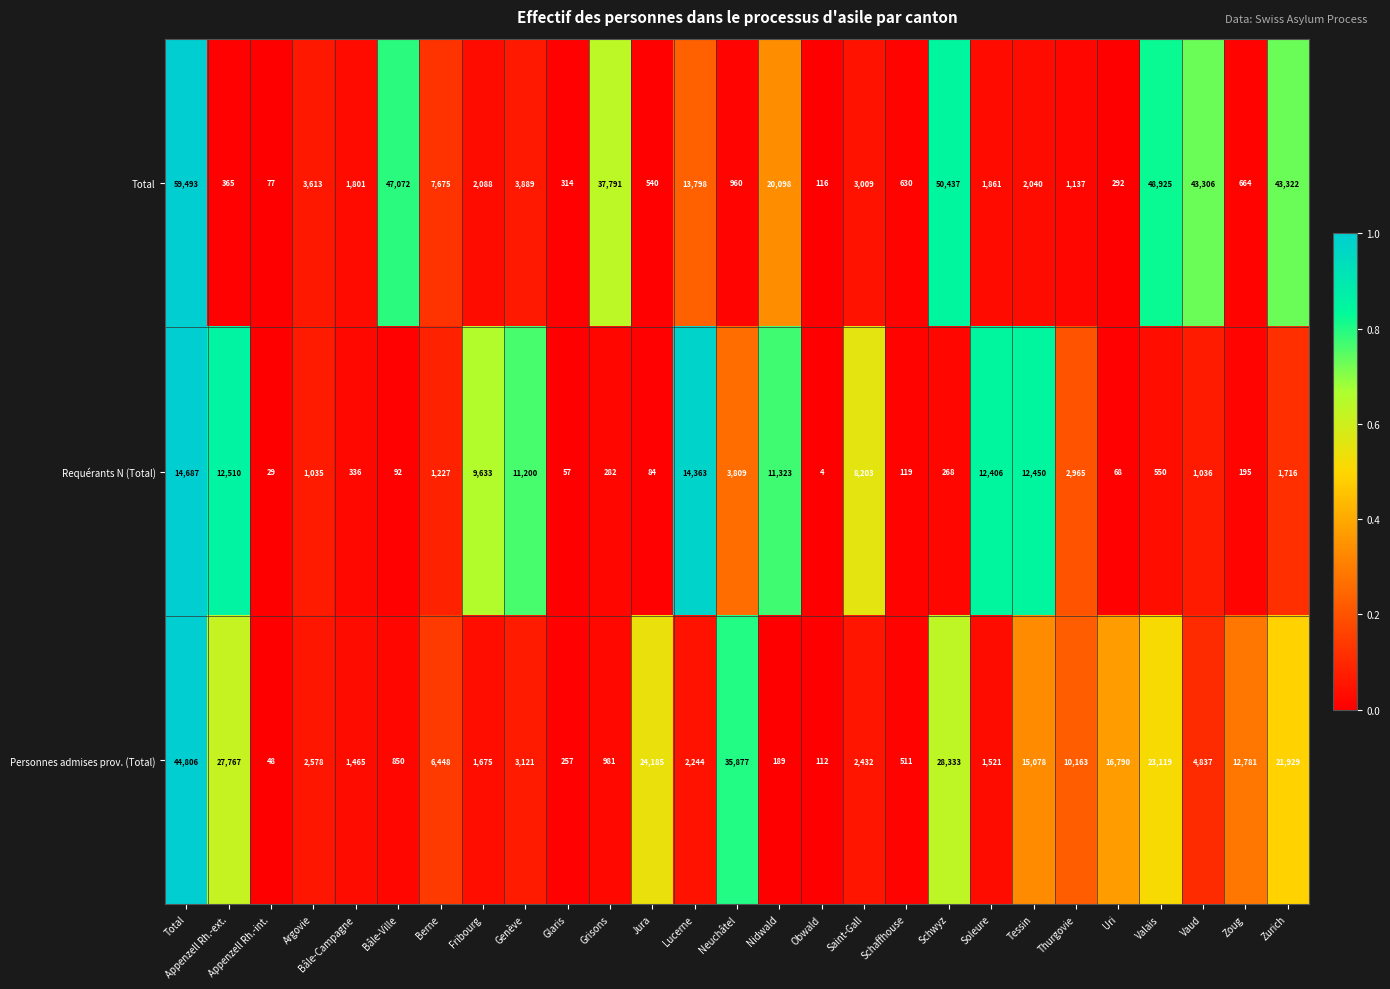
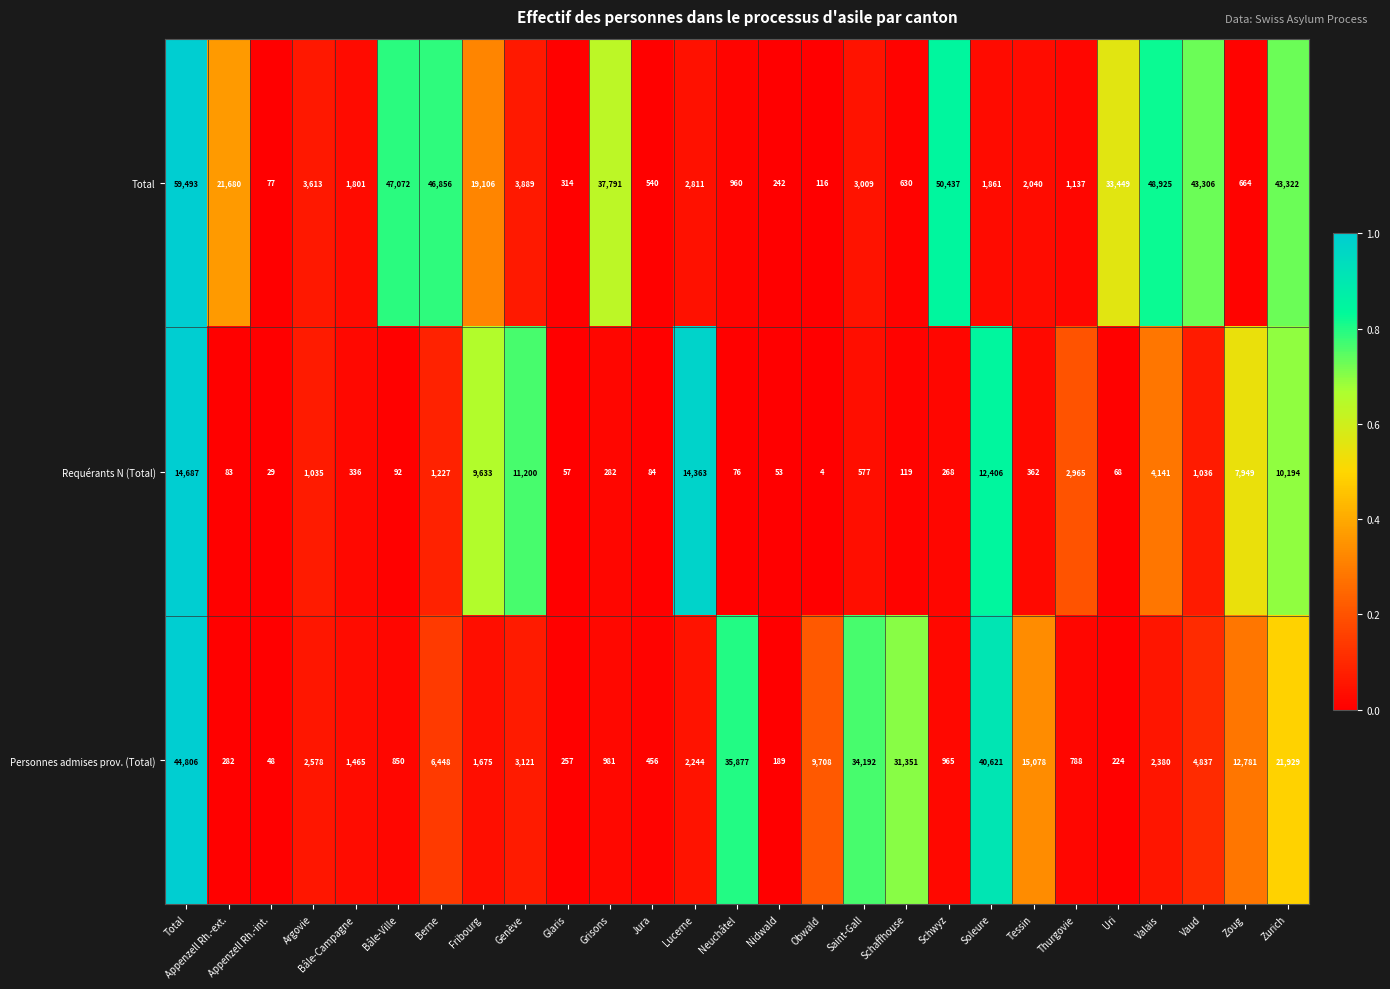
  {
    "Total": {
      "Total": "59,493",
-     "Appenzell Rh.-ext.": "365",
+     "Appenzell Rh.-ext.": "21,680",
      "Appenzell Rh.-int.": "77",
      "Argovie": "3,613",
      "Bâle-Campagne": "1,801",
      "Bâle-Ville": "47,072",
-     "Berne": "7,675",
-     "Fribourg": "2,088",
+     "Berne": "46,856",
+     "Fribourg": "19,106",
      "Genève": "3,889",
      "Glaris": "314",
      "Grisons": "37,791",
      "Jura": "540",
-     "Lucerne": "13,798",
+     "Lucerne": "2,811",
      "Neuchâtel": "960",
-     "Nidwald": "20,098",
+     "Nidwald": "242",
      "Obwald": "116",
      "Saint-Gall": "3,009",
      "Schaffhouse": "630",
      "Schwyz": "50,437",
      "Soleure": "1,861",
      "Tessin": "2,040",
      "Thurgovie": "1,137",
-     "Uri": "292",
+     "Uri": "33,449",
      "Valais": "48,925",
      "Vaud": "43,306",
      "Zoug": "664",
      "Zurich": "43,322"
    },
    "Requérants N (Total)": {
      "Total": "14,687",
-     "Appenzell Rh.-ext.": "12,510",
+     "Appenzell Rh.-ext.": "83",
      "Appenzell Rh.-int.": "29",
      "Argovie": "1,035",
      "Bâle-Campagne": "336",
      "Bâle-Ville": "92",
      "Berne": "1,227",
      "Fribourg": "9,633",
      "Genève": "11,200",
      "Glaris": "57",
      "Grisons": "282",
      "Jura": "84",
      "Lucerne": "14,363",
-     "Neuchâtel": "3,809",
-     "Nidwald": "11,323",
+     "Neuchâtel": "76",
+     "Nidwald": "53",
      "Obwald": "4",
-     "Saint-Gall": "8,203",
+     "Saint-Gall": "577",
      "Schaffhouse": "119",
      "Schwyz": "268",
      "Soleure": "12,406",
-     "Tessin": "12,450",
+     "Tessin": "362",
      "Thurgovie": "2,965",
      "Uri": "68",
-     "Valais": "550",
+     "Valais": "4,141",
      "Vaud": "1,036",
-     "Zoug": "195",
-     "Zurich": "1,716"
+     "Zoug": "7,949",
+     "Zurich": "10,194"
    },
    "Personnes admises prov. (Total)": {
      "Total": "44,806",
-     "Appenzell Rh.-ext.": "27,767",
+     "Appenzell Rh.-ext.": "282",
      "Appenzell Rh.-int.": "48",
      "Argovie": "2,578",
      "Bâle-Campagne": "1,465",
      "Bâle-Ville": "850",
      "Berne": "6,448",
      "Fribourg": "1,675",
      "Genève": "3,121",
      "Glaris": "257",
      "Grisons": "981",
-     "Jura": "24,185",
+     "Jura": "456",
      "Lucerne": "2,244",
      "Neuchâtel": "35,877",
      "Nidwald": "189",
-     "Obwald": "112",
-     "Saint-Gall": "2,432",
-     "Schaffhouse": "511",
-     "Schwyz": "28,333",
-     "Soleure": "1,521",
+     "Obwald": "9,708",
+     "Saint-Gall": "34,192",
+     "Schaffhouse": "31,351",
+     "Schwyz": "965",
+     "Soleure": "40,621",
      "Tessin": "15,078",
-     "Thurgovie": "10,163",
-     "Uri": "16,790",
-     "Valais": "23,119",
+     "Thurgovie": "788",
+     "Uri": "224",
+     "Valais": "2,380",
      "Vaud": "4,837",
      "Zoug": "12,781",
      "Zurich": "21,929"
    }
  }
